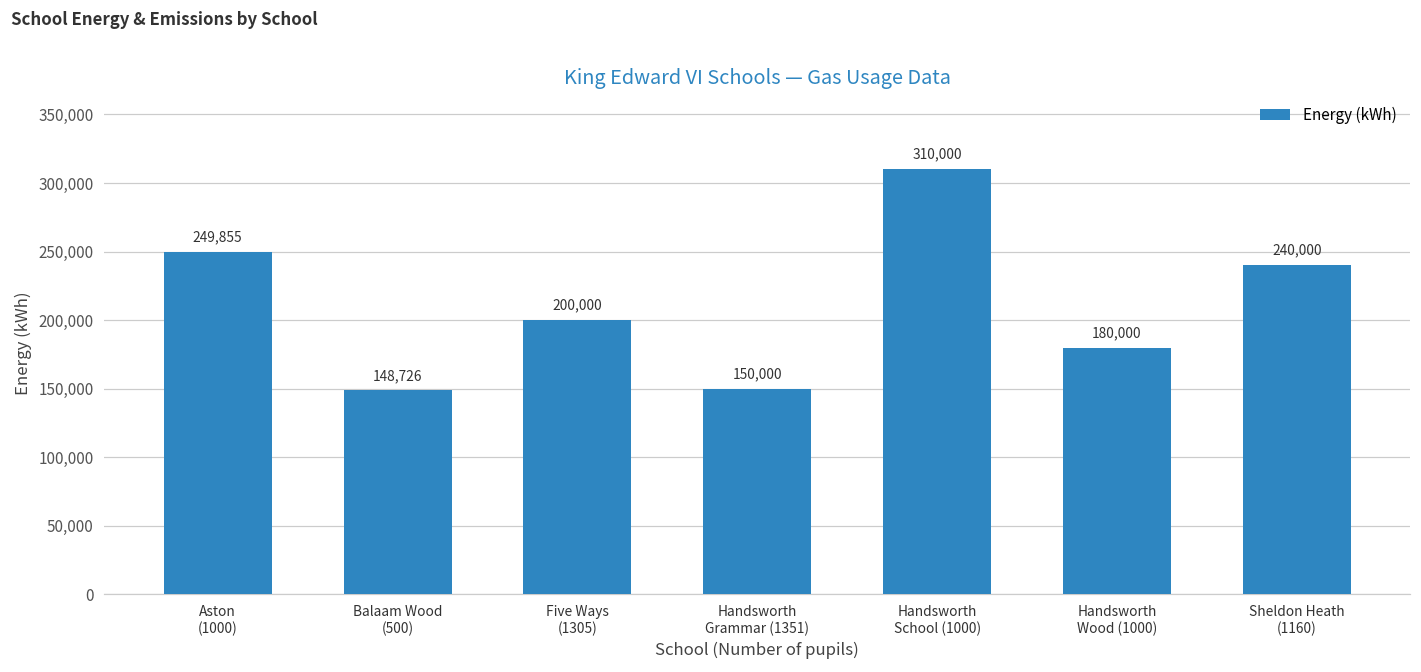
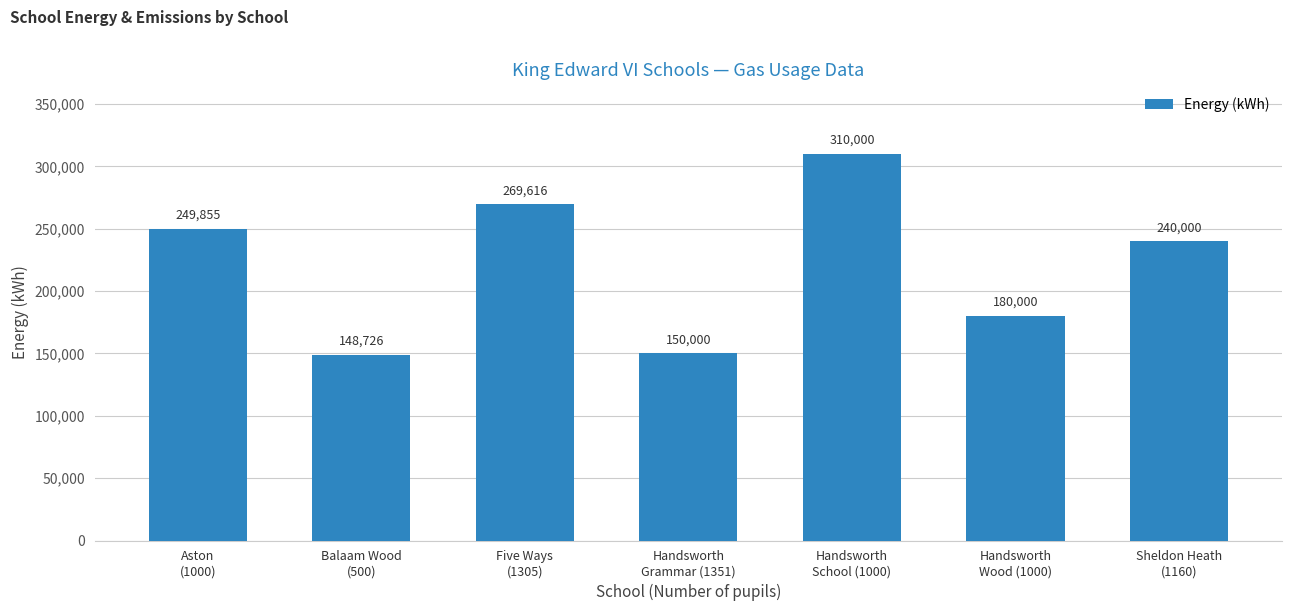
  {
    "Aston (1000)": "249,855",
    "Balaam Wood (500)": "148,726",
-   "Five Ways (1305)": "200,000",
+   "Five Ways (1305)": "269,616",
    "Handsworth Grammar (1351)": "150,000",
    "Handsworth School (1000)": "310,000",
    "Handsworth Wood (1000)": "180,000",
    "Sheldon Heath (1160)": "240,000"
  }
